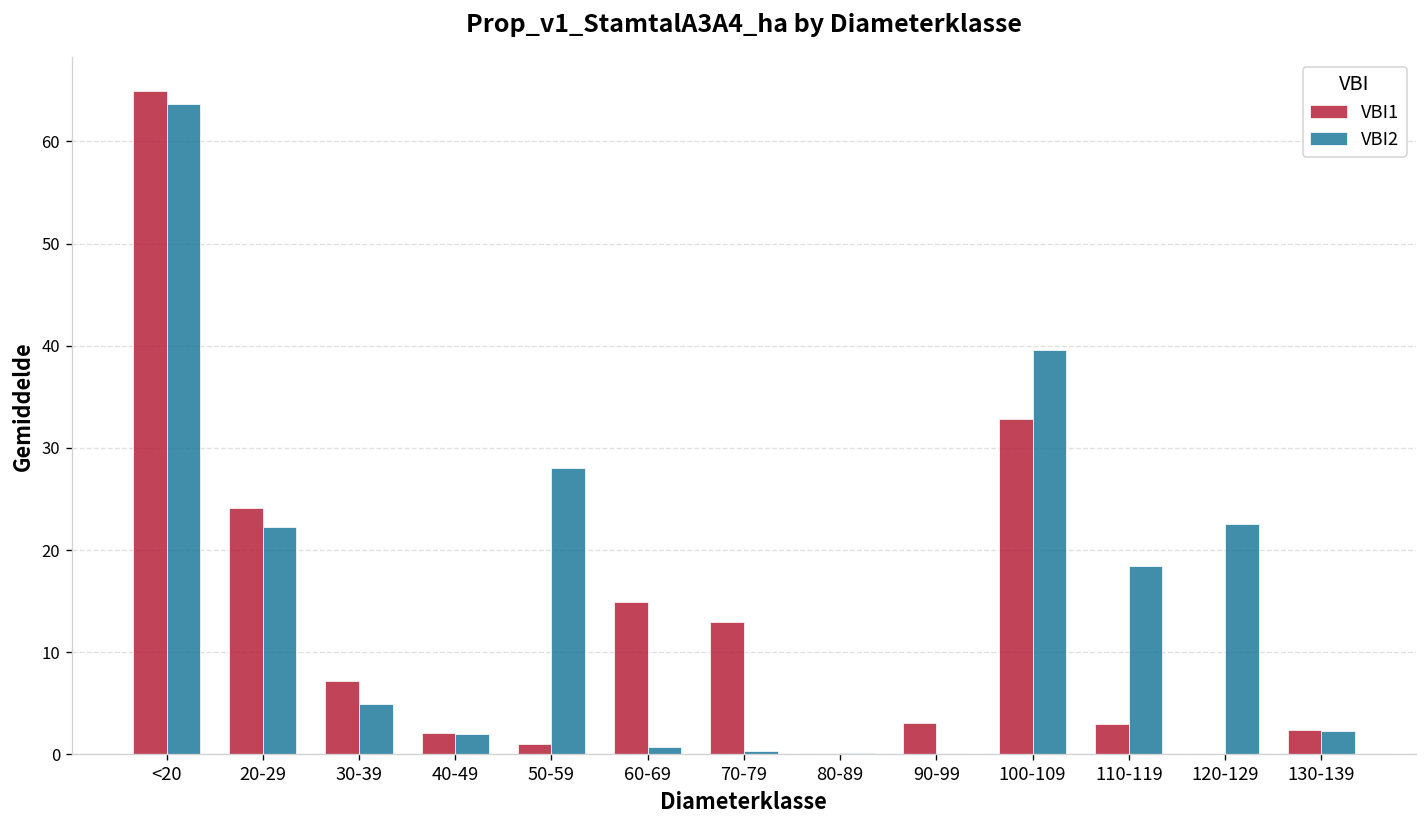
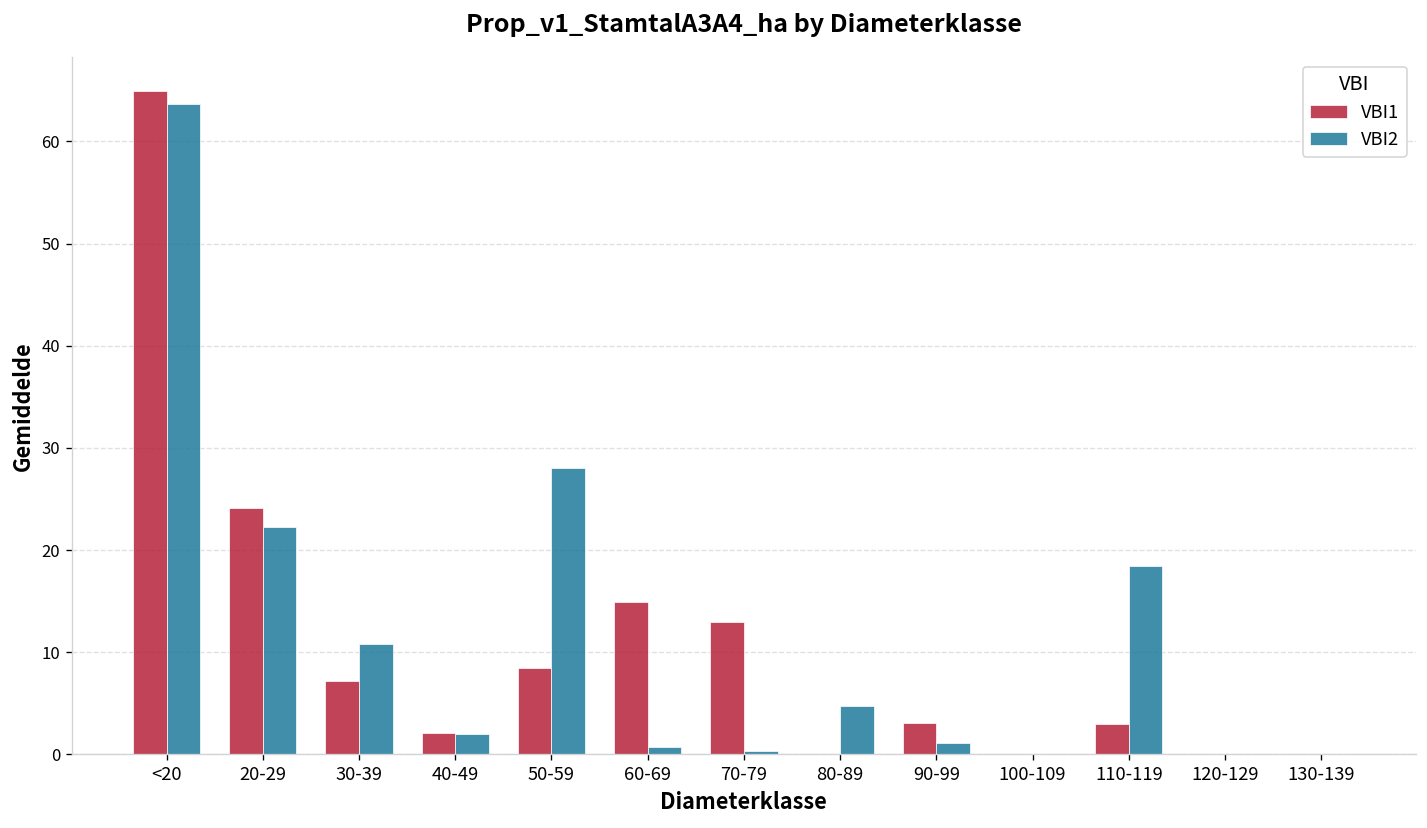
  {
    "VBI1": {
      "<20": 65,
      "20-29": 24,
      "30-39": 7,
      "40-49": 2,
-     "50-59": 1,
+     "50-59": 8,
      "60-69": 15,
      "70-79": 13,
      "90-99": 3,
-     "100-109": 33,
+     "100-109": 0,
      "110-119": 3,
      "120-129": 0,
-     "130-139": 2
+     "130-139": 0
    },
    "VBI2": {
      "<20": 64,
      "20-29": 22,
-     "30-39": 5,
+     "30-39": 11,
      "40-49": 2,
      "50-59": 28,
      "60-69": 1,
      "70-79": 0,
-     "80-89": 0,
-     "90-99": 0,
-     "100-109": 40,
+     "80-89": 5,
+     "90-99": 1,
+     "100-109": 0,
      "110-119": 18,
-     "120-129": 23,
-     "130-139": 2
+     "120-129": 0,
+     "130-139": 0
    }
  }
